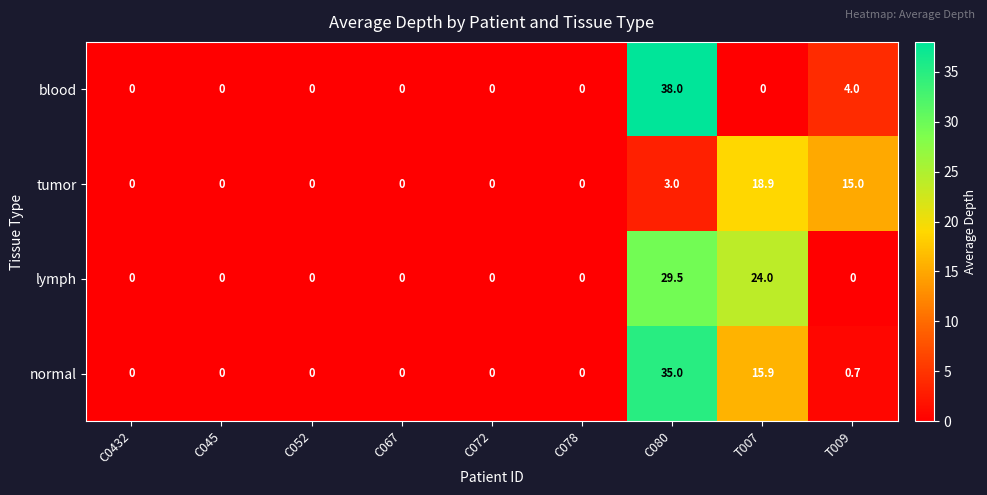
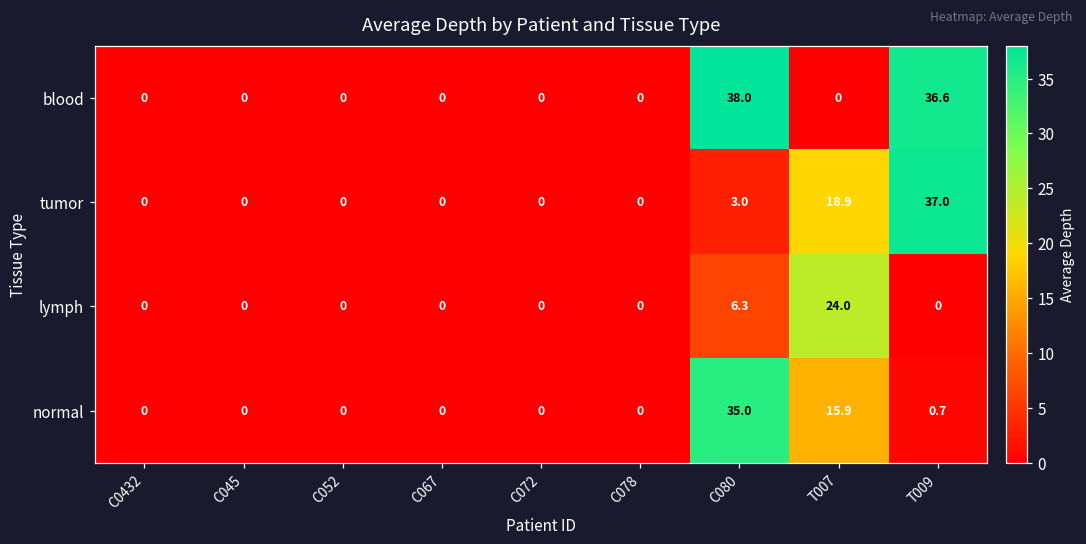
  {
    "blood": {
      "C0432": 0,
      "C045": 0,
      "C052": 0,
      "C067": 0,
      "C072": 0,
      "C078": 0,
      "C080": 38.0,
      "T007": 0,
-     "T009": 4.0
+     "T009": 36.6
    },
    "tumor": {
      "C0432": 0,
      "C045": 0,
      "C052": 0,
      "C067": 0,
      "C072": 0,
      "C078": 0,
      "C080": 3.0,
      "T007": 18.9,
-     "T009": 15.0
+     "T009": 37.0
    },
    "lymph": {
      "C0432": 0,
      "C045": 0,
      "C052": 0,
      "C067": 0,
      "C072": 0,
      "C078": 0,
-     "C080": 29.5,
+     "C080": 6.3,
      "T007": 24.0,
      "T009": 0
    },
    "normal": {
      "C0432": 0,
      "C045": 0,
      "C052": 0,
      "C067": 0,
      "C072": 0,
      "C078": 0,
      "C080": 35.0,
      "T007": 15.9,
      "T009": 0.7
    }
  }
